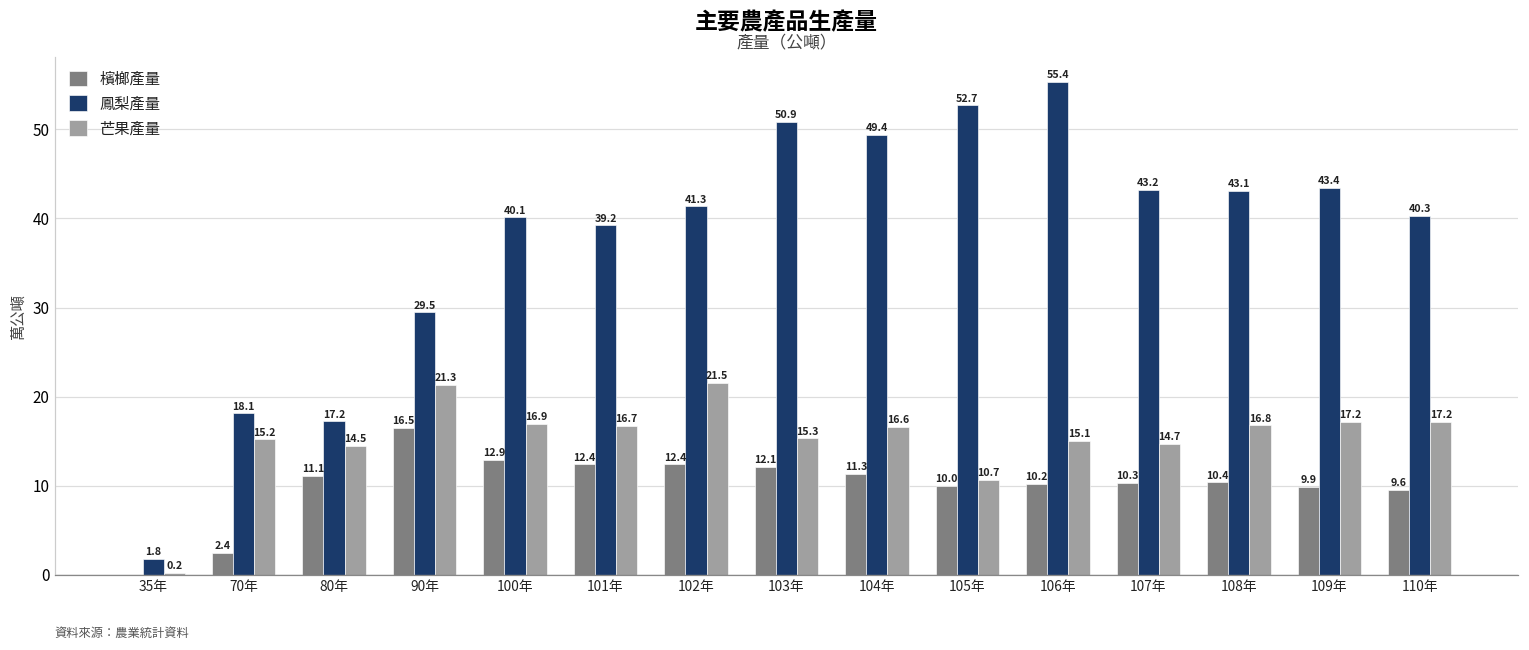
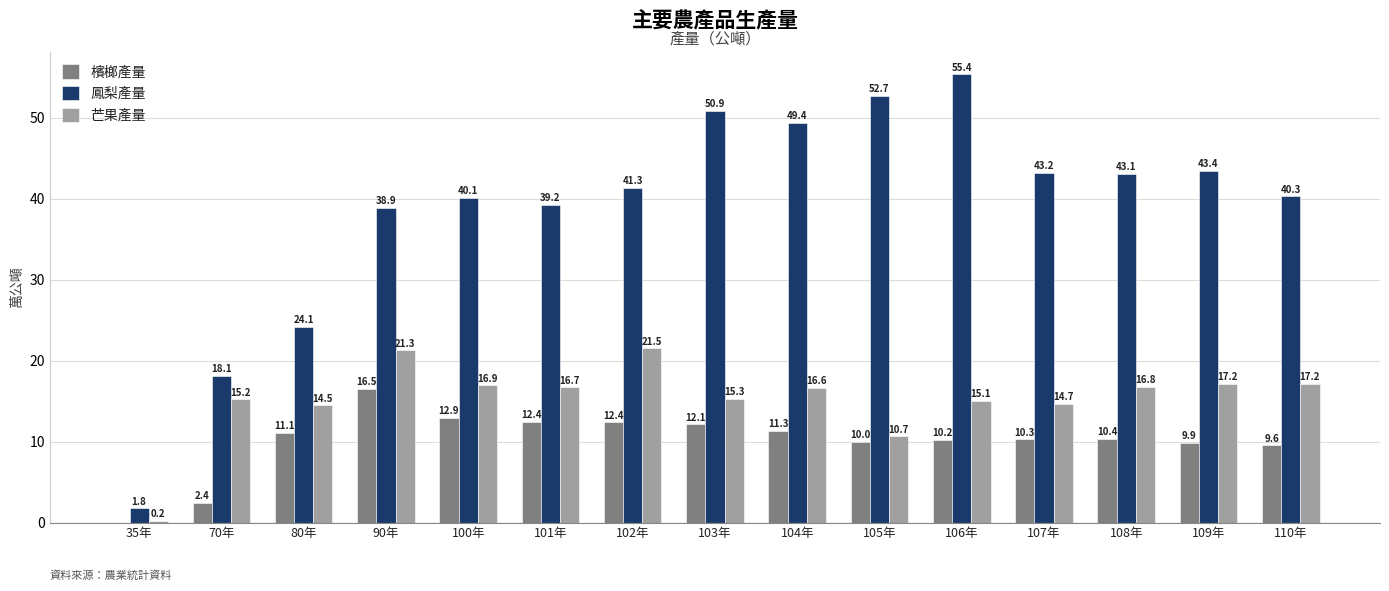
  {
    "鳳梨產量": {
      "35年": 1.8,
      "70年": 18.1,
-     "80年": 17.2,
-     "90年": 29.5,
+     "80年": 24.1,
+     "90年": 38.9,
      "100年": 40.1,
      "101年": 39.2,
      "102年": 41.3,
      "103年": 50.9,
      "104年": 49.4,
      "105年": 52.7,
      "106年": 55.4,
      "107年": 43.2,
      "108年": 43.1,
      "109年": 43.4,
      "110年": 40.3
    }
  }
